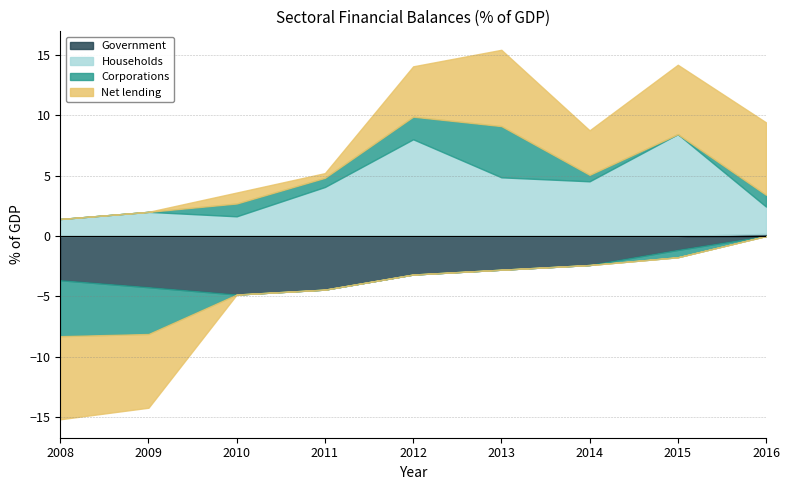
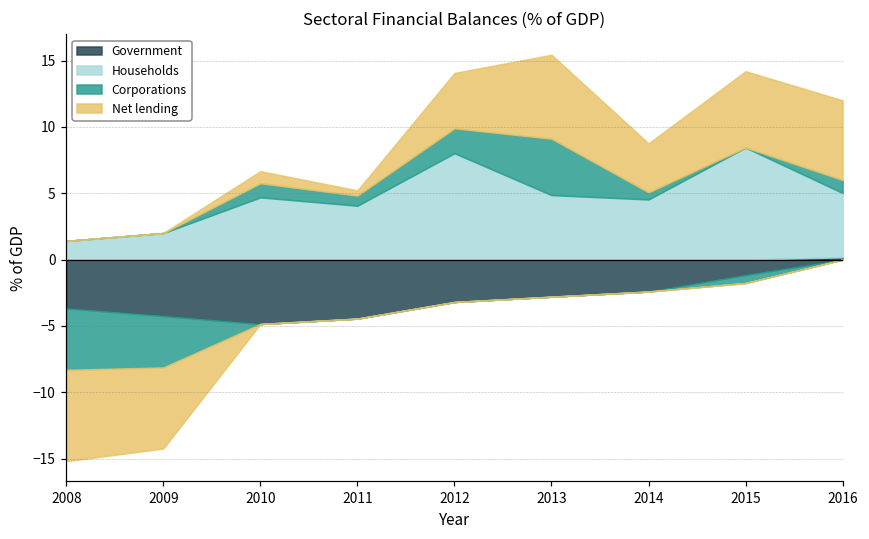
  {
    "Households": {
-     "2010": 1.6,
+     "2010": 4.7,
      "2011": 4.1,
      "2012": 8.0,
      "2013": 4.9,
      "2014": 4.5,
-     "2016": 2.3
+     "2016": 4.8
    }
  }
